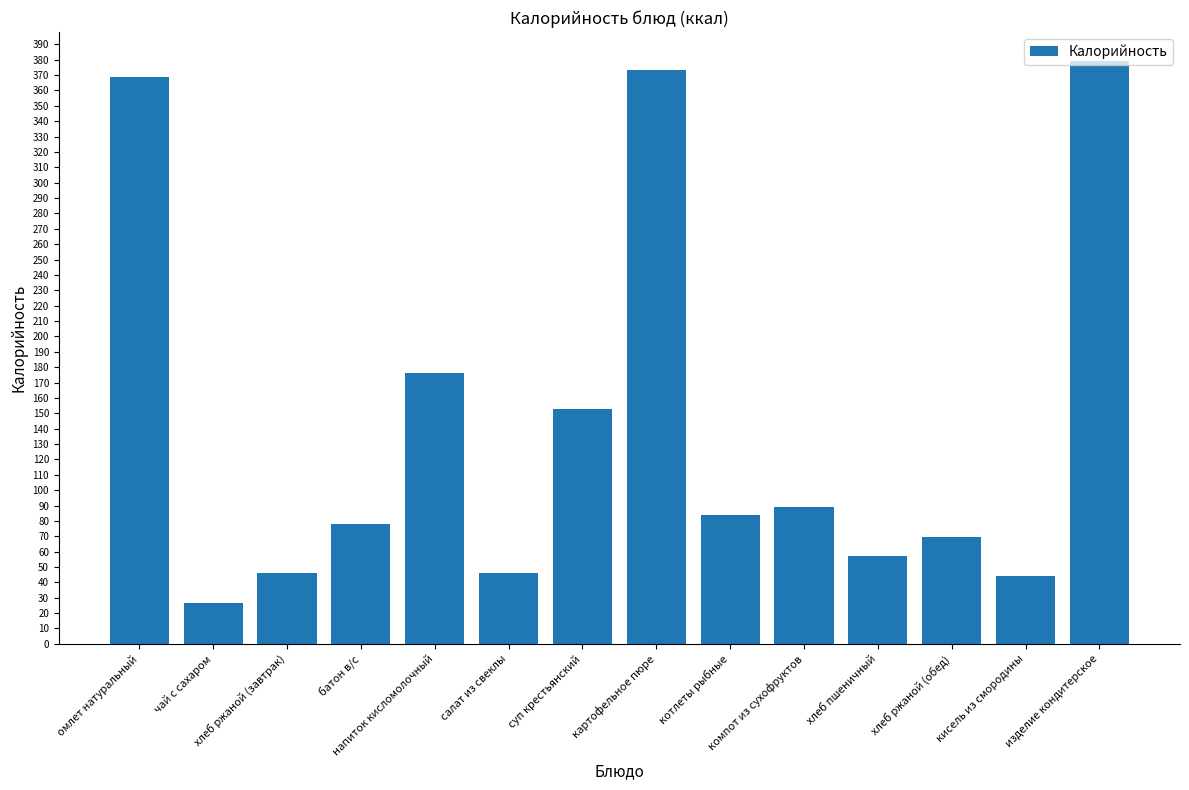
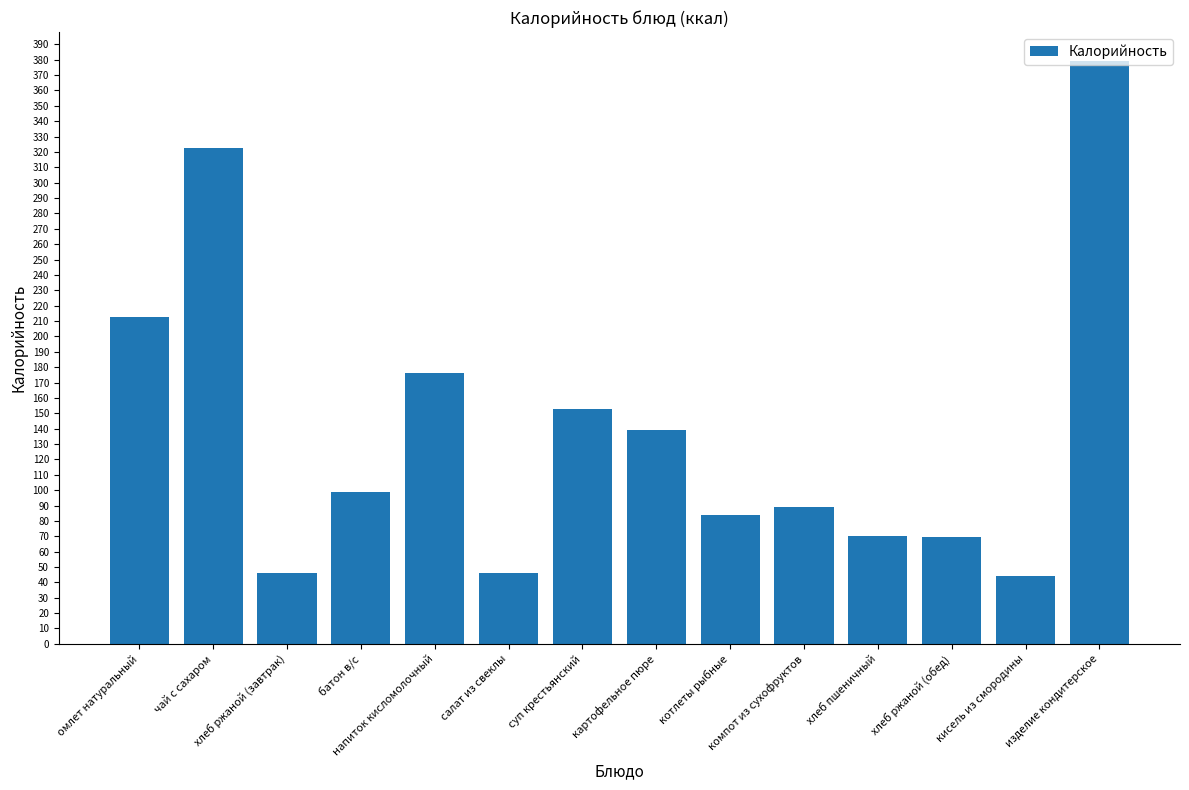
  {
-   "омлет натуральный": 369,
-   "чай с сахаром": 27,
+   "омлет натуральный": 213,
+   "чай с сахаром": 323,
    "хлеб ржаной (завтрак)": 46,
-   "батон в/с": 78,
+   "батон в/с": 99,
    "напиток кисломолочный": 176,
    "салат из свеклы": 46,
    "суп крестьянский": 153,
-   "картофельное пюре": 374,
+   "картофельное пюре": 139,
    "котлеты рыбные": 84,
    "компот из сухофруктов": 89,
-   "хлеб пшеничный": 57,
+   "хлеб пшеничный": 70,
    "хлеб ржаной (обед)": 70,
    "кисель из смородины": 44
  }
